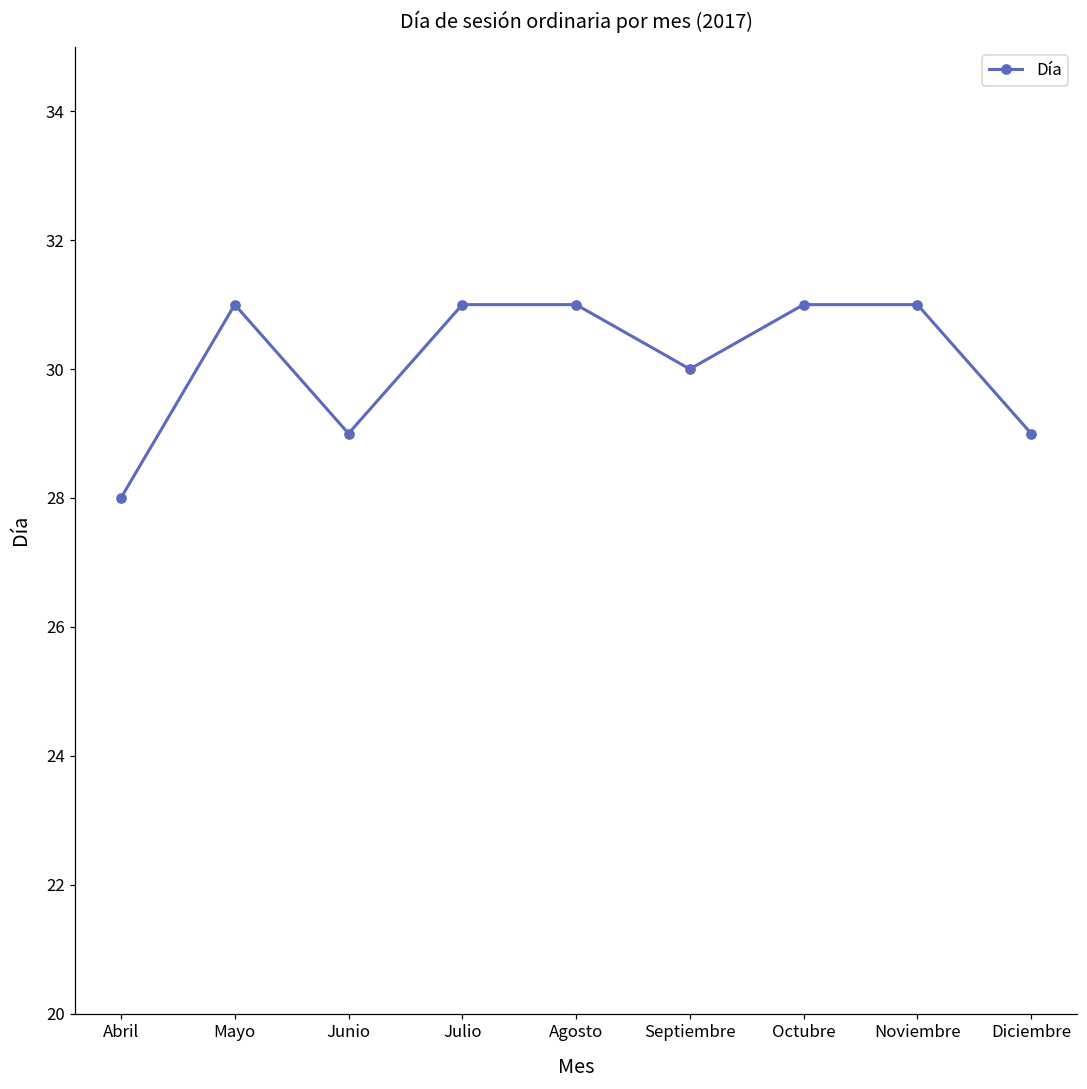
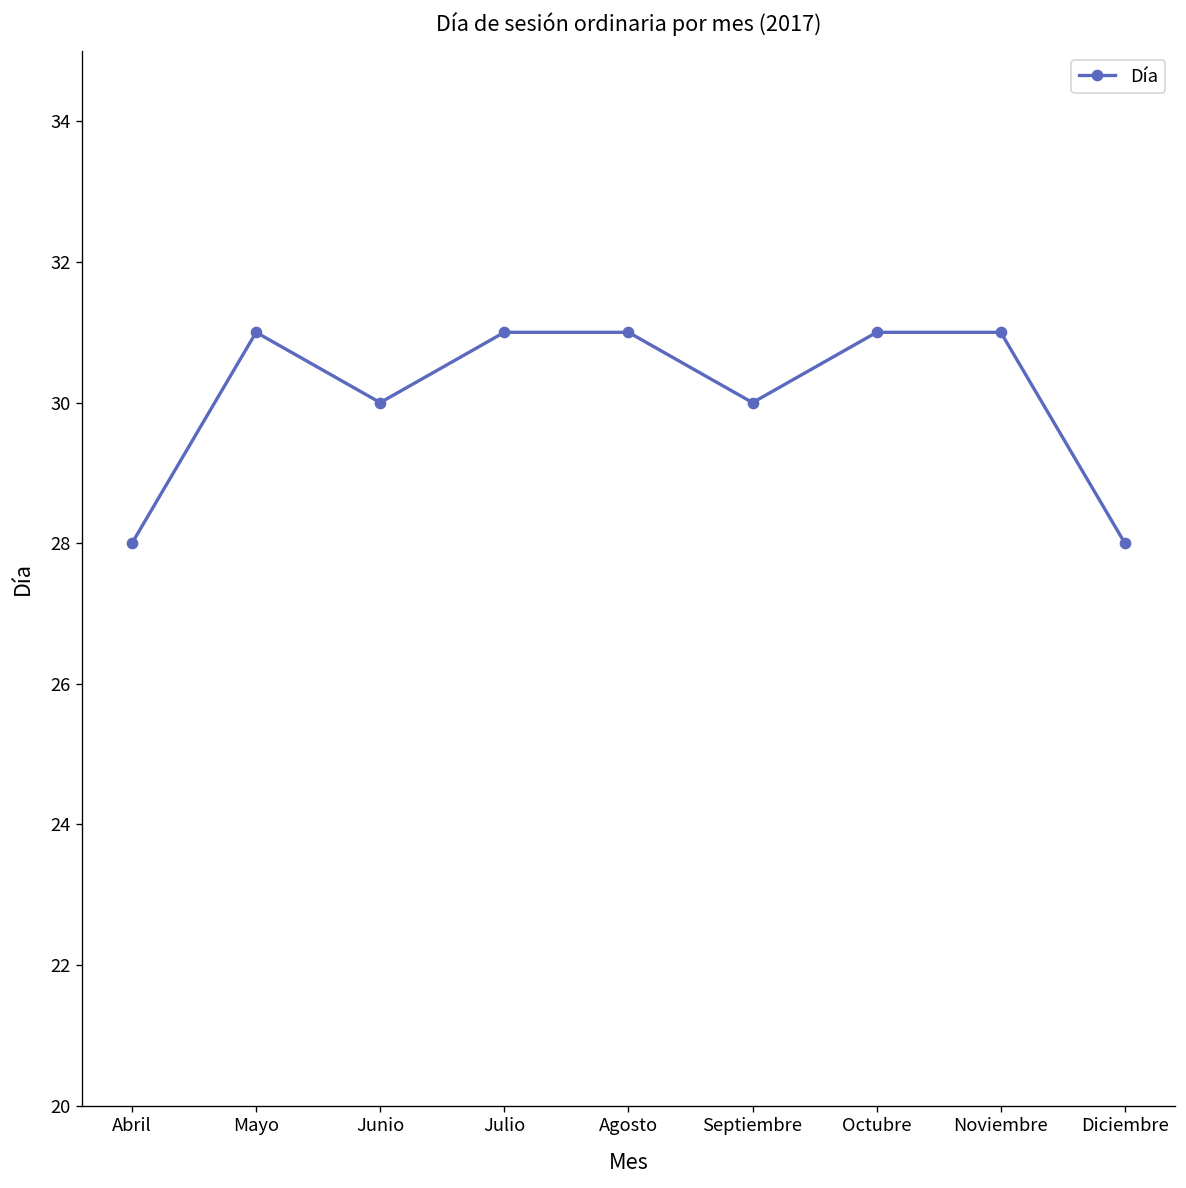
  {
    "Abril": 28,
    "Mayo": 31,
-   "Junio": 29,
+   "Junio": 30,
    "Julio": 31,
    "Agosto": 31,
    "Septiembre": 30,
    "Octubre": 31,
    "Noviembre": 31,
-   "Diciembre": 29
+   "Diciembre": 28
  }
